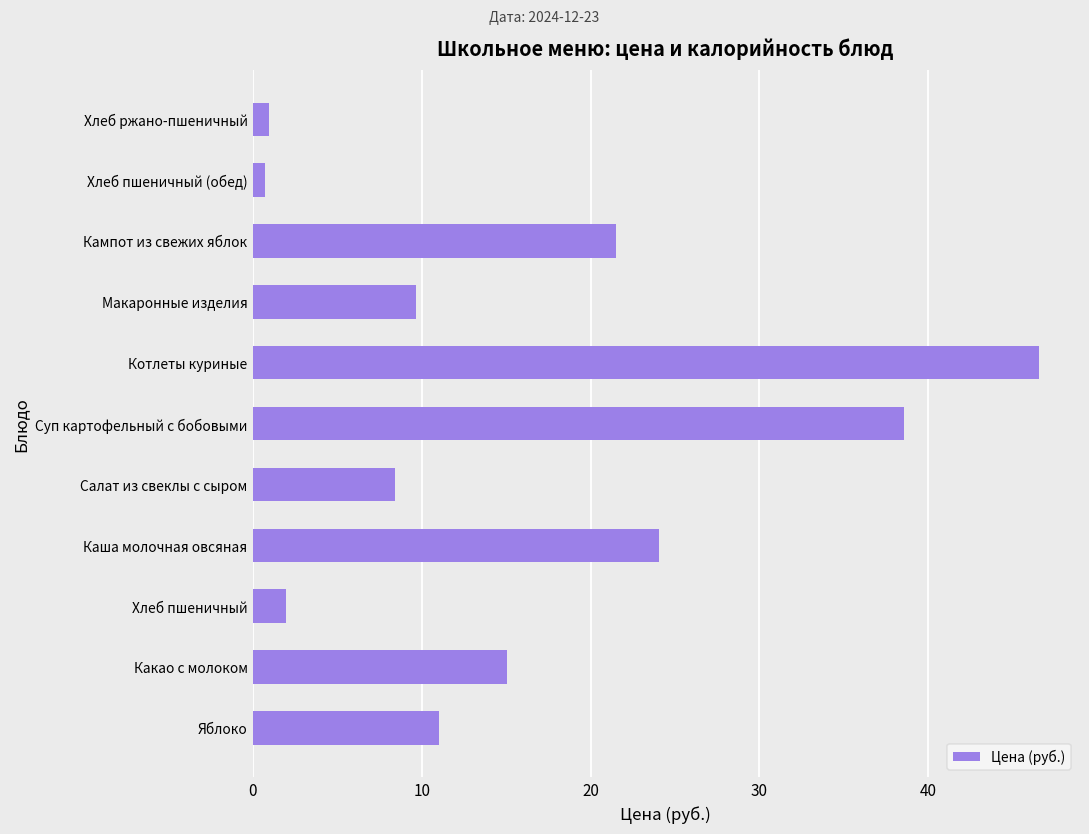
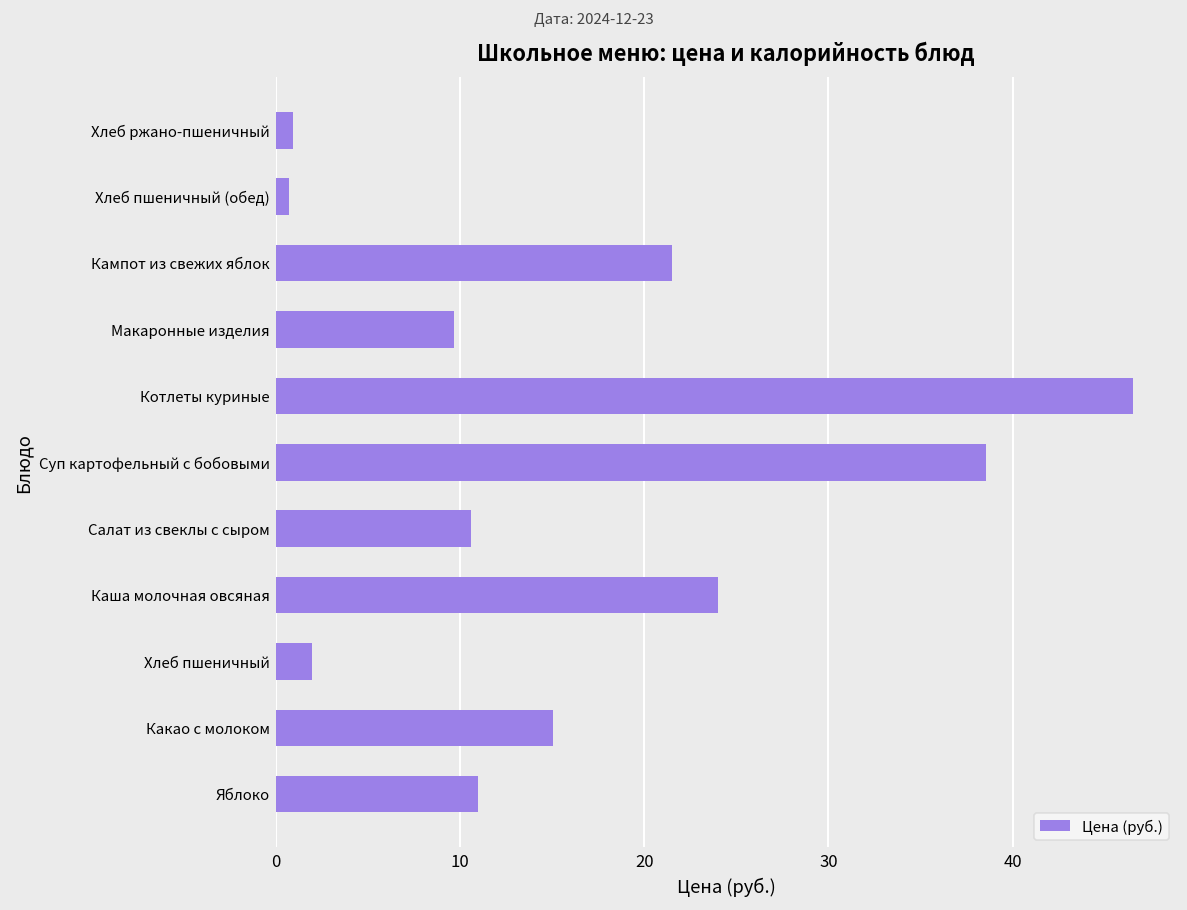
  {
    "Хлеб ржано-пшеничный": 0.9,
    "Хлеб пшеничный (обед)": 0.7,
    "Кампот из свежих яблок": 21.5,
    "Макаронные изделия": 9.7,
    "Котлеты куриные": 46.6,
    "Суп картофельный с бобовыми": 38.6,
-   "Салат из свеклы с сыром": 8.4,
+   "Салат из свеклы с сыром": 10.6,
    "Каша молочная овсяная": 24.0,
    "Хлеб пшеничный": 1.9,
    "Какао с молоком": 15.0,
    "Яблоко": 11.0
  }
